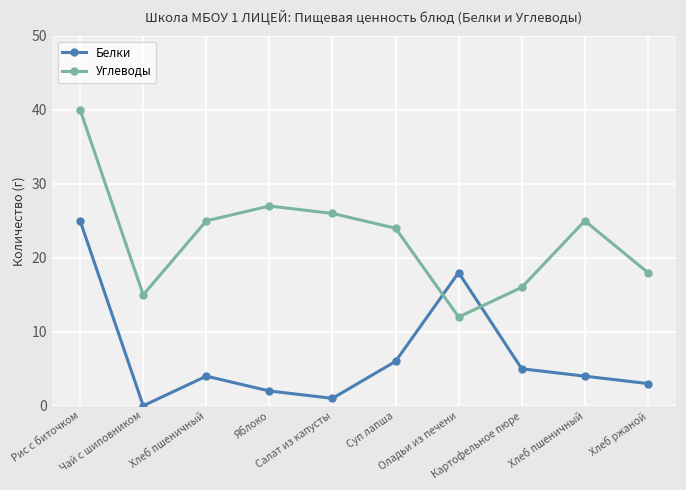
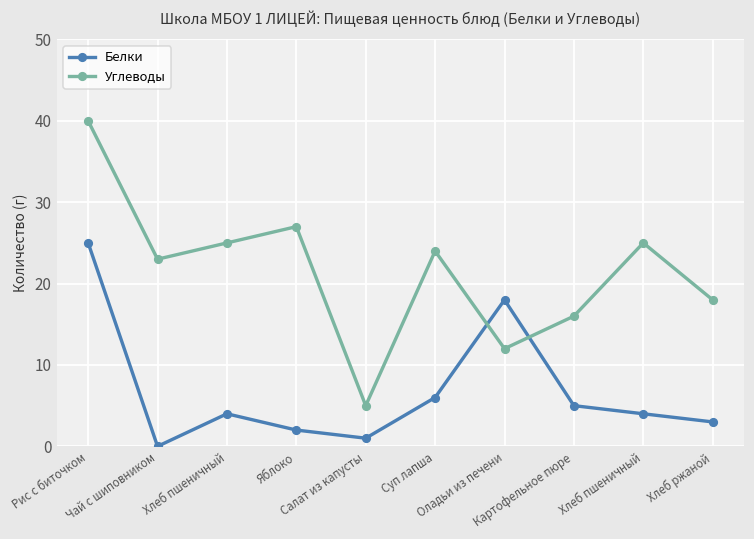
  {
    "Белки": {
      "Рис с биточком": 25,
      "Чай с шиповником": 0,
      "Яблоко": 2,
      "Салат из капусты": 1,
      "Суп лапша": 6,
      "Оладьи из печени": 18,
      "Картофельное пюре": 5,
      "Хлеб ржаной": 3
    },
    "Углеводы": {
      "Рис с биточком": 40,
-     "Чай с шиповником": 15,
+     "Чай с шиповником": 23,
      "Яблоко": 27,
-     "Салат из капусты": 26,
+     "Салат из капусты": 5,
      "Суп лапша": 24,
      "Оладьи из печени": 12,
      "Картофельное пюре": 16,
      "Хлеб ржаной": 18
    }
  }
